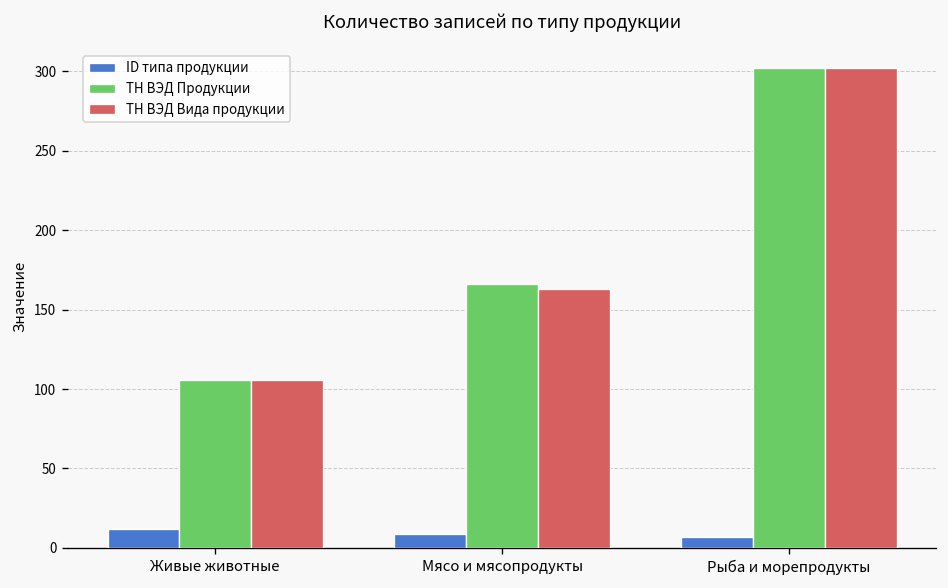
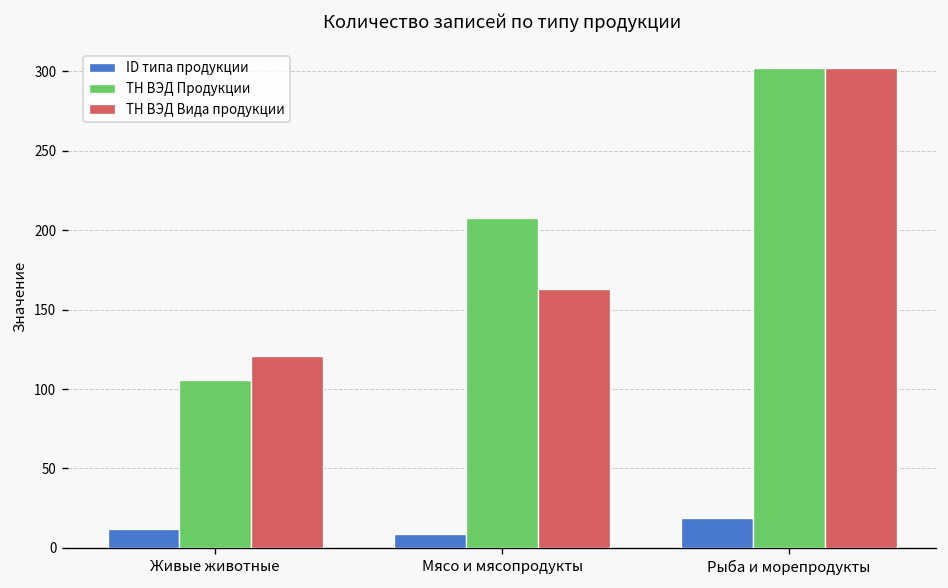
  {
    "ID типа продукции": {
      "Живые животные": 12,
      "Мясо и мясопродукты": 9,
-     "Рыба и морепродукты": 7
+     "Рыба и морепродукты": 19
    },
    "ТН ВЭД Продукции": {
      "Живые животные": 106,
-     "Мясо и мясопродукты": 166,
+     "Мясо и мясопродукты": 208,
      "Рыба и морепродукты": 302
    },
    "ТН ВЭД Вида продукции": {
-     "Живые животные": 106,
+     "Живые животные": 121,
      "Мясо и мясопродукты": 163,
      "Рыба и морепродукты": 302
    }
  }
